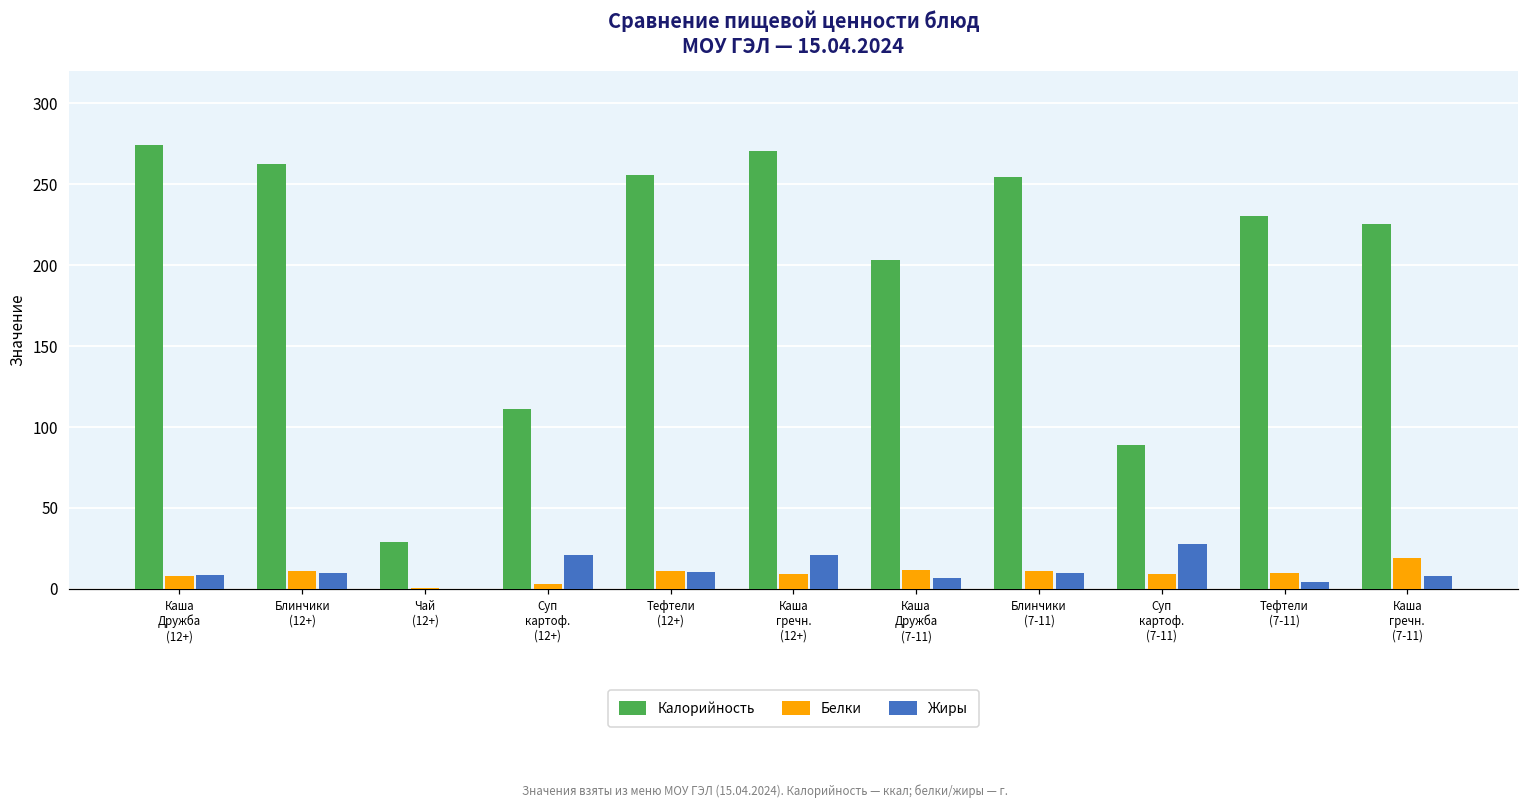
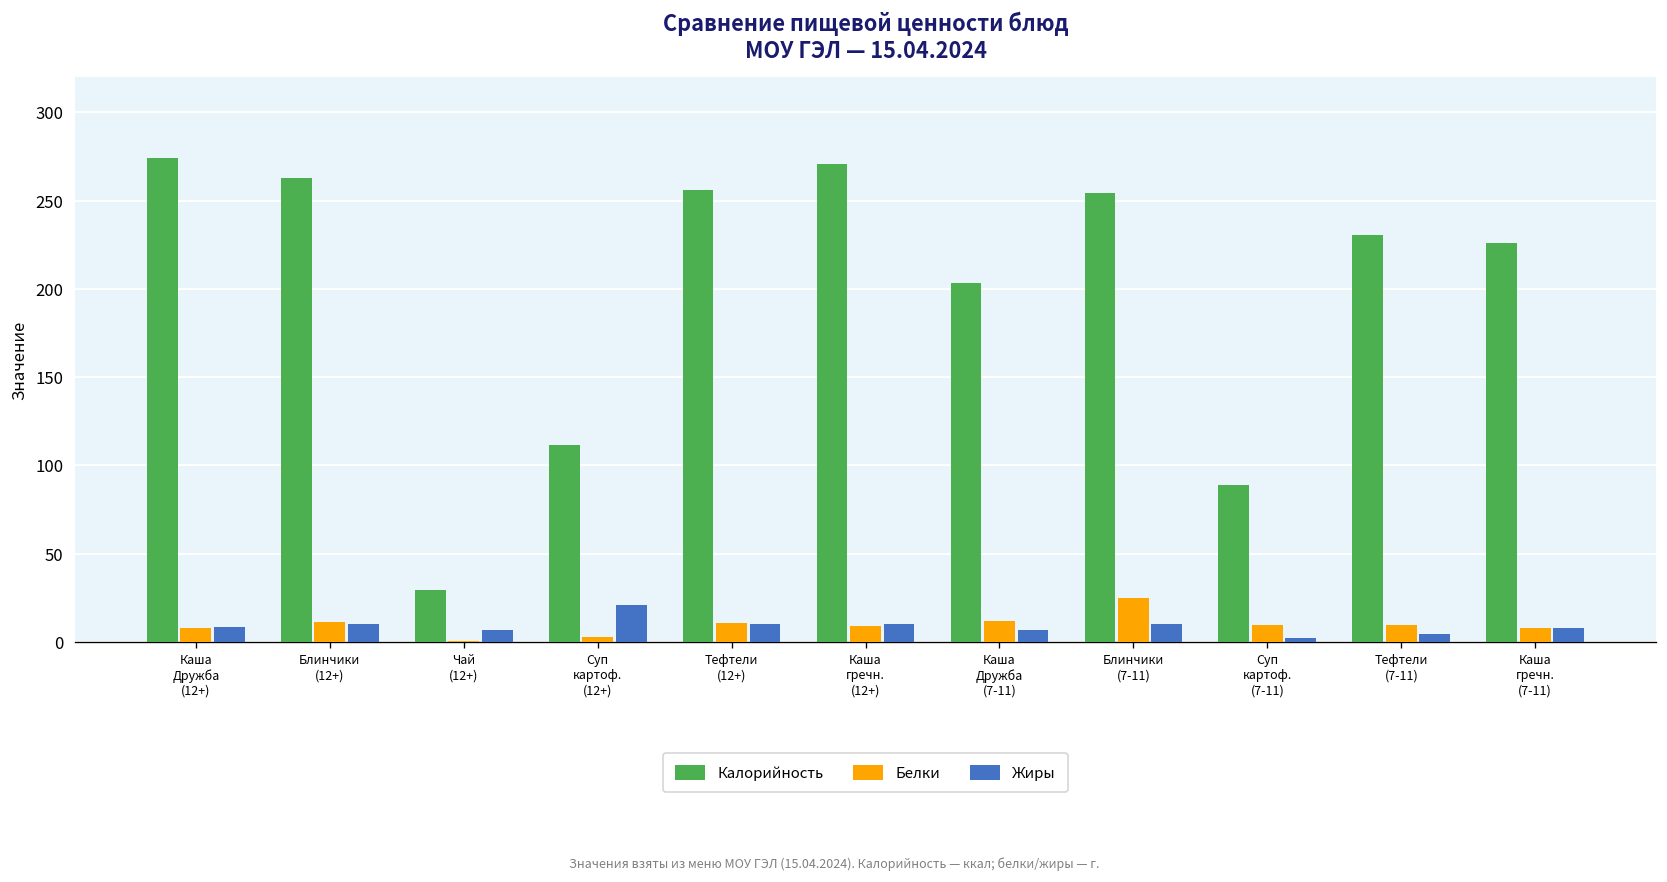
  {
    "Калорийность": {
      "Каша Дружба (12+)": 274,
      "Блинчики (12+)": 263,
      "Чай (12+)": 29,
      "Суп картоф. (12+)": 111,
      "Тефтели (12+)": 256,
      "Каша гречн. (12+)": 271,
      "Каша Дружба (7-11)": 204,
      "Блинчики (7-11)": 254,
      "Суп картоф. (7-11)": 89,
      "Тефтели (7-11)": 230,
      "Каша гречн. (7-11)": 226
    },
    "Белки": {
      "Каша Дружба (12+)": 8,
      "Блинчики (12+)": 11,
      "Суп картоф. (12+)": 3,
      "Тефтели (12+)": 11,
      "Каша гречн. (12+)": 9,
      "Каша Дружба (7-11)": 12,
-     "Блинчики (7-11)": 11,
+     "Блинчики (7-11)": 25,
      "Суп картоф. (7-11)": 9,
      "Тефтели (7-11)": 10,
-     "Каша гречн. (7-11)": 19
+     "Каша гречн. (7-11)": 8
    },
    "Жиры": {
      "Каша Дружба (12+)": 9,
      "Блинчики (12+)": 10,
-     "Чай (12+)": 0,
+     "Чай (12+)": 7,
      "Суп картоф. (12+)": 21,
      "Тефтели (12+)": 10,
-     "Каша гречн. (12+)": 21,
+     "Каша гречн. (12+)": 10,
      "Каша Дружба (7-11)": 7,
      "Блинчики (7-11)": 10,
-     "Суп картоф. (7-11)": 27,
+     "Суп картоф. (7-11)": 2,
      "Тефтели (7-11)": 4,
      "Каша гречн. (7-11)": 8
    }
  }
